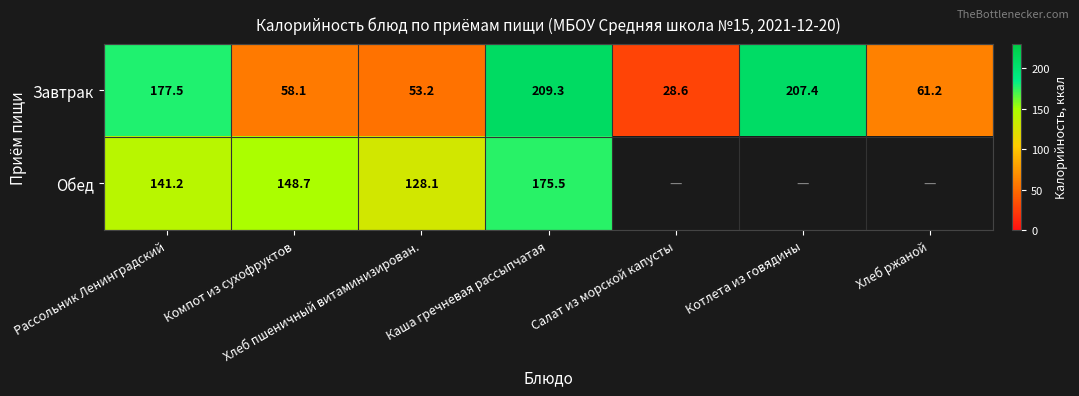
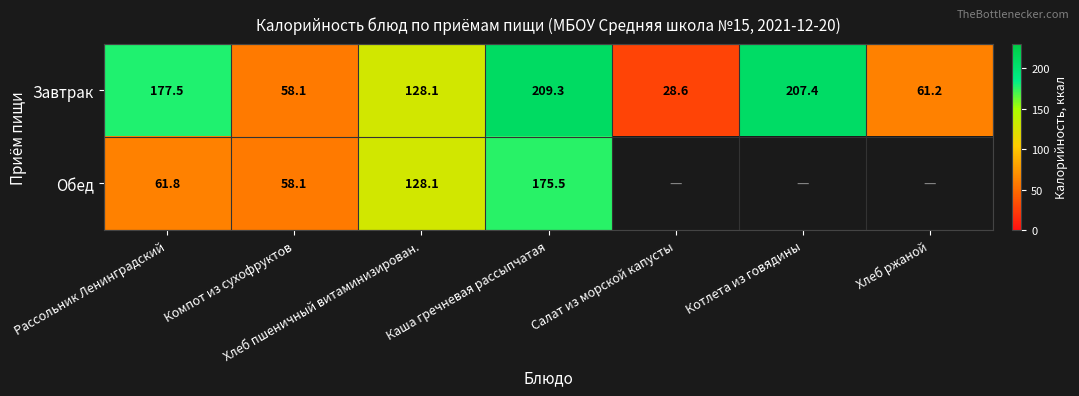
  {
    "Завтрак": {
      "Рассольник Ленинградский": 177.5,
      "Компот из сухофруктов": 58.1,
-     "Хлеб пшеничный витаминизирован.": 53.2,
+     "Хлеб пшеничный витаминизирован.": 128.1,
      "Каша гречневая рассыпчатая": 209.3,
      "Салат из морской капусты": 28.6,
      "Котлета из говядины": 207.4,
      "Хлеб ржаной": 61.2
    },
    "Обед": {
-     "Рассольник Ленинградский": 141.2,
-     "Компот из сухофруктов": 148.7,
+     "Рассольник Ленинградский": 61.8,
+     "Компот из сухофруктов": 58.1,
      "Хлеб пшеничный витаминизирован.": 128.1,
      "Каша гречневая рассыпчатая": 175.5
    }
  }
